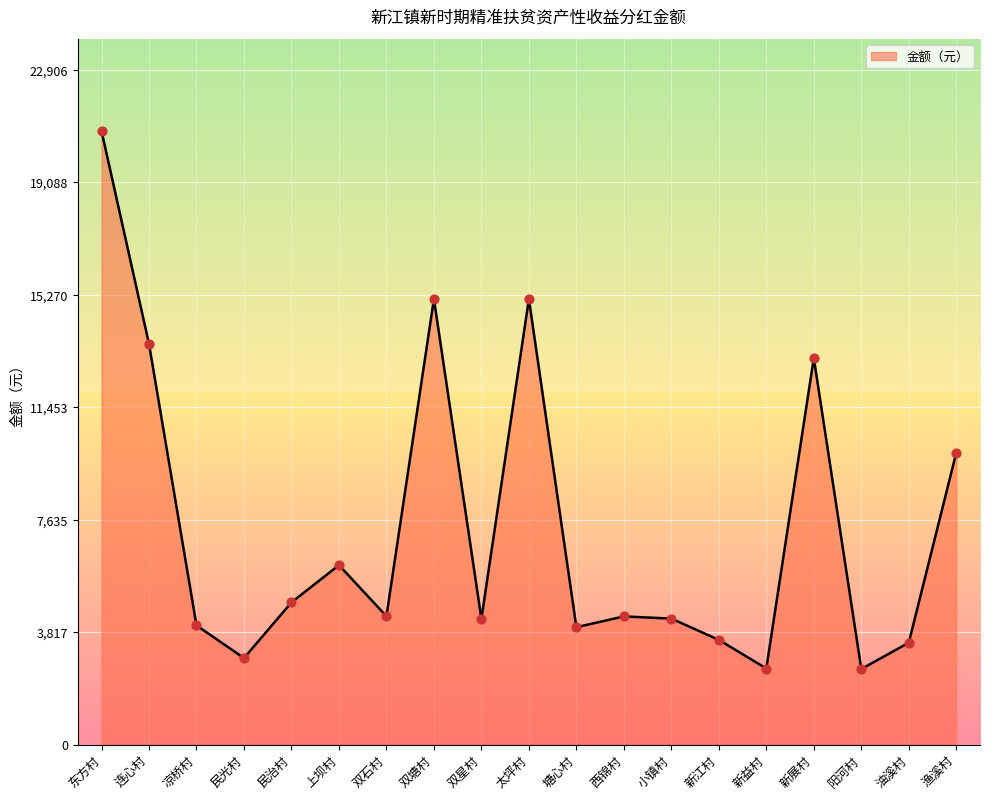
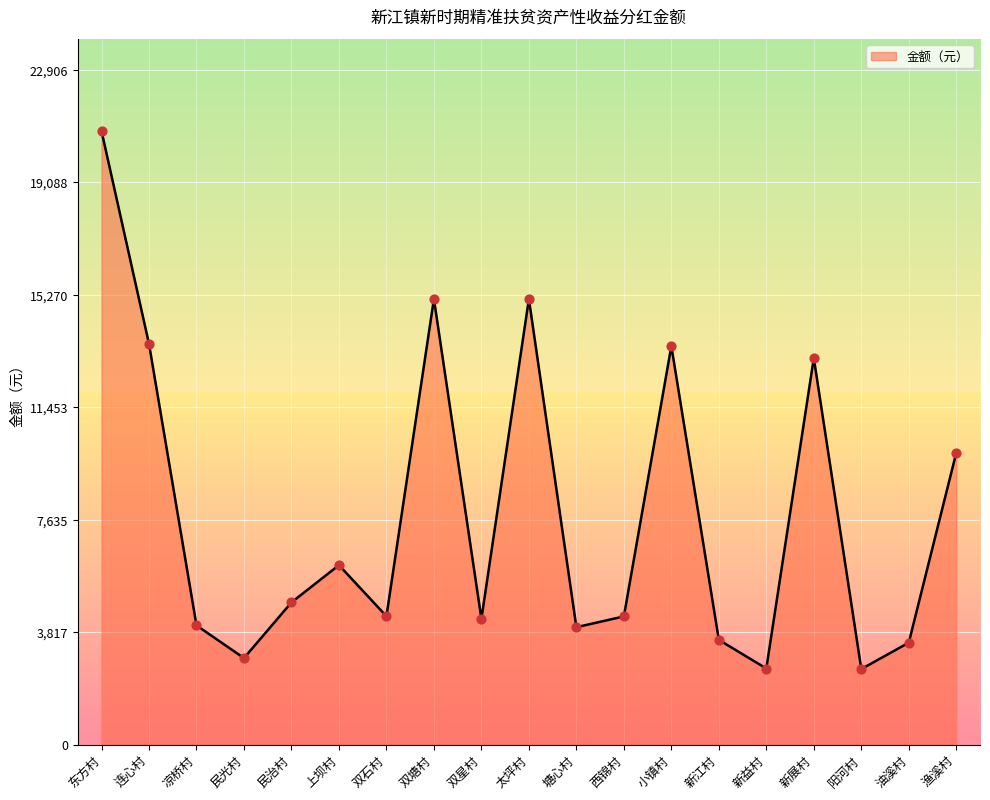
  {
    "东方村": "20,800",
    "连心村": "13,600",
    "凉桥村": "4,000",
    "民光村": "2,900",
    "民治村": "4,800",
    "上坝村": "6,100",
    "双石村": "4,400",
    "双塘村": "15,100",
    "双星村": "4,300",
    "太坪村": "15,100",
    "塘心村": "4,000",
    "西锦村": "4,400",
-   "小镇村": "4,300",
+   "小镇村": "13,500",
    "新江村": "3,600",
    "新益村": "2,600",
    "新展村": "13,100",
    "阳河村": "2,600",
    "油溪村": "3,500",
    "渔溪村": "9,900"
  }
